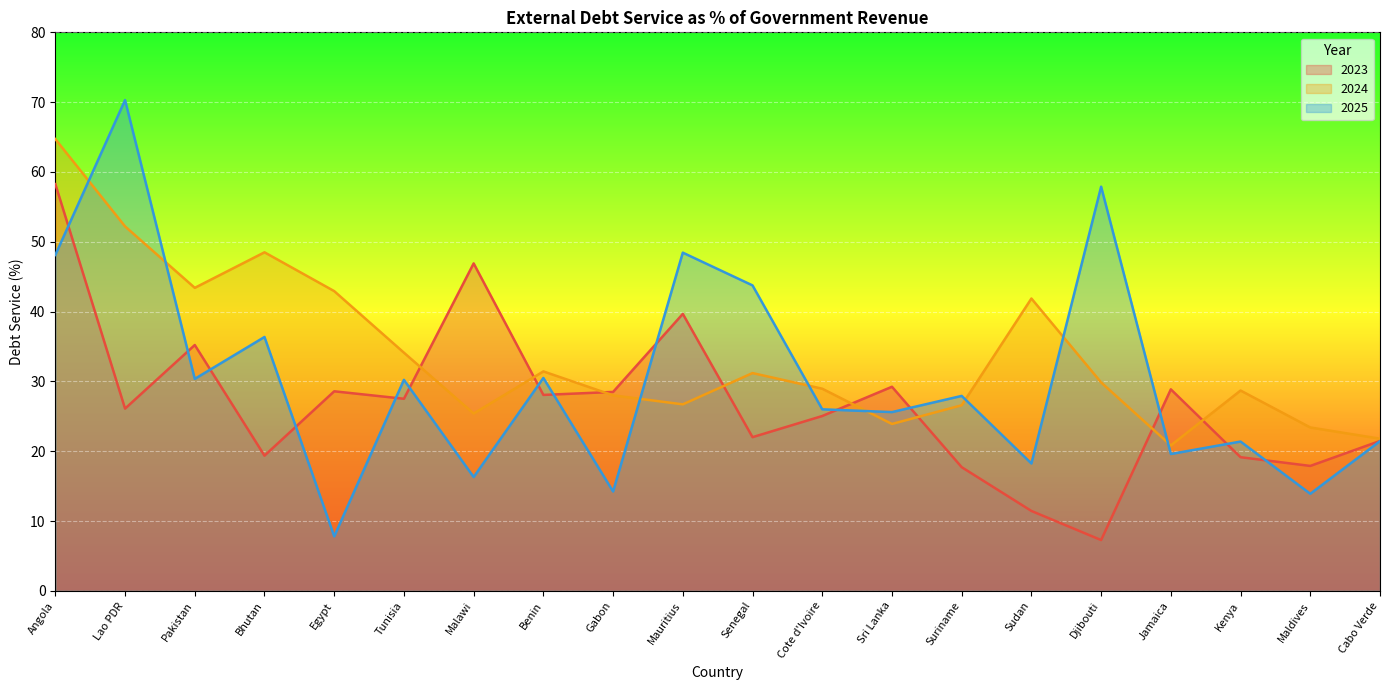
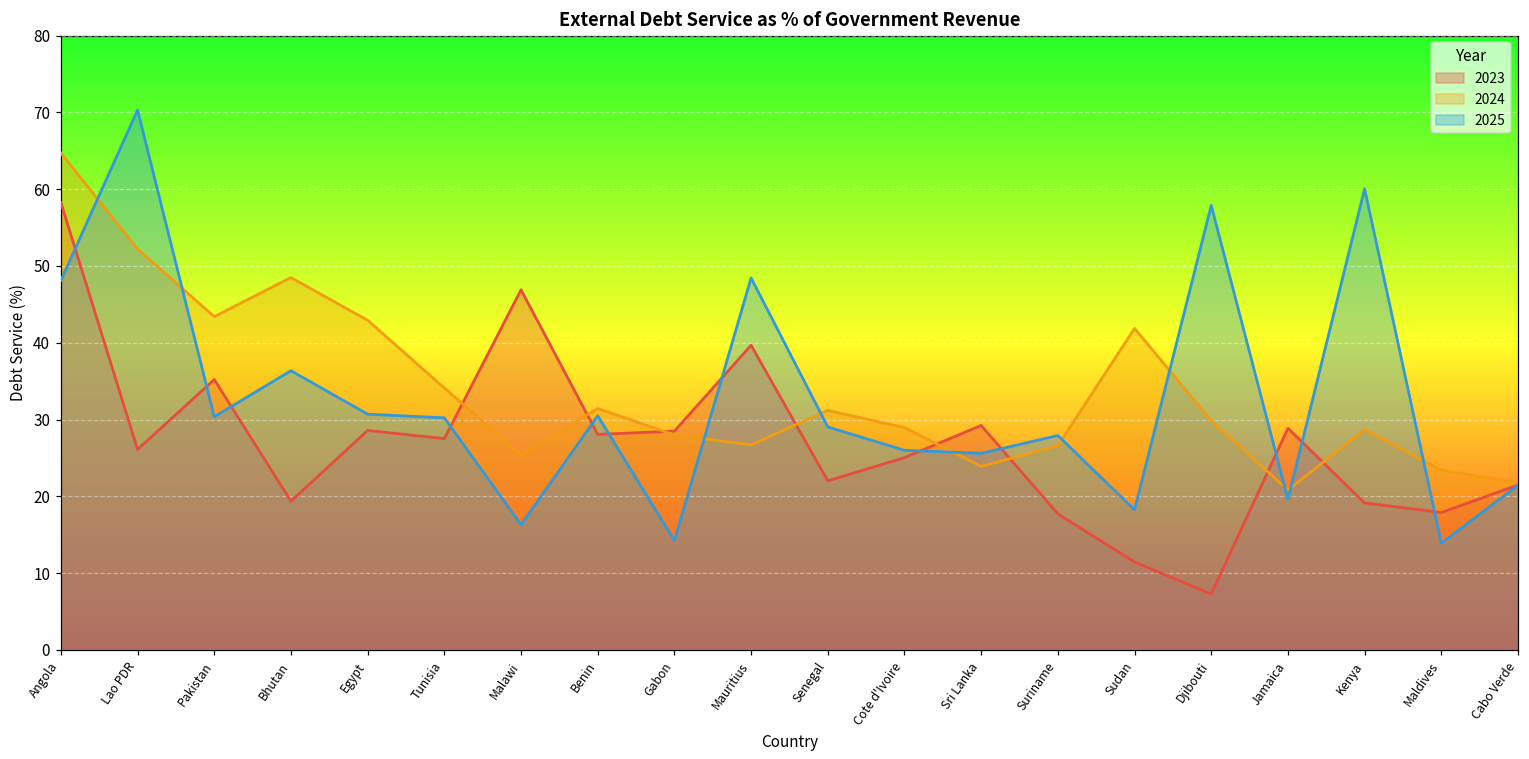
  {
    "2025": {
      "Angola": 48,
      "Lao PDR": 70,
      "Pakistan": 30,
      "Bhutan": 36,
-     "Egypt": 8,
+     "Egypt": 31,
      "Tunisia": 30,
      "Malawi": 16,
      "Benin": 30,
      "Gabon": 14,
      "Mauritius": 48,
-     "Senegal": 44,
+     "Senegal": 29,
      "Cote d'Ivoire": 26,
      "Sri Lanka": 26,
      "Suriname": 28,
      "Sudan": 18,
      "Djibouti": 58,
      "Jamaica": 20,
-     "Kenya": 21,
+     "Kenya": 60,
      "Maldives": 14
    }
  }
